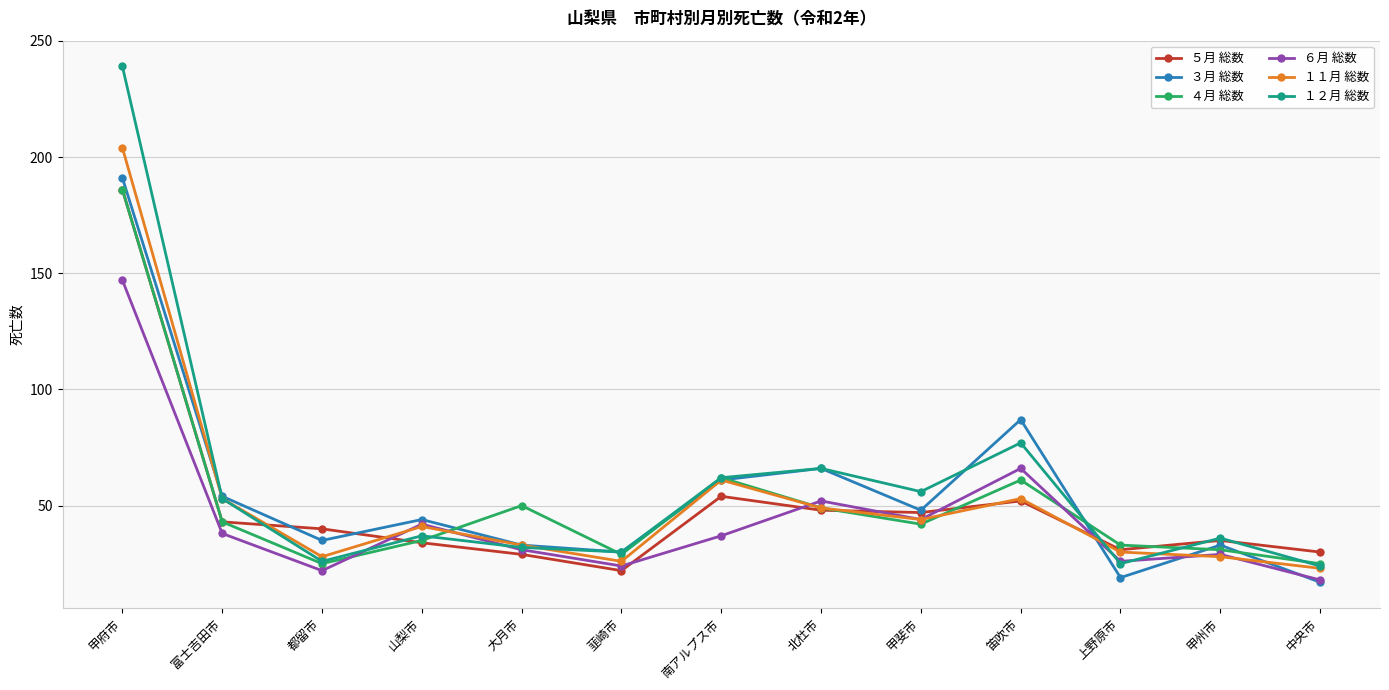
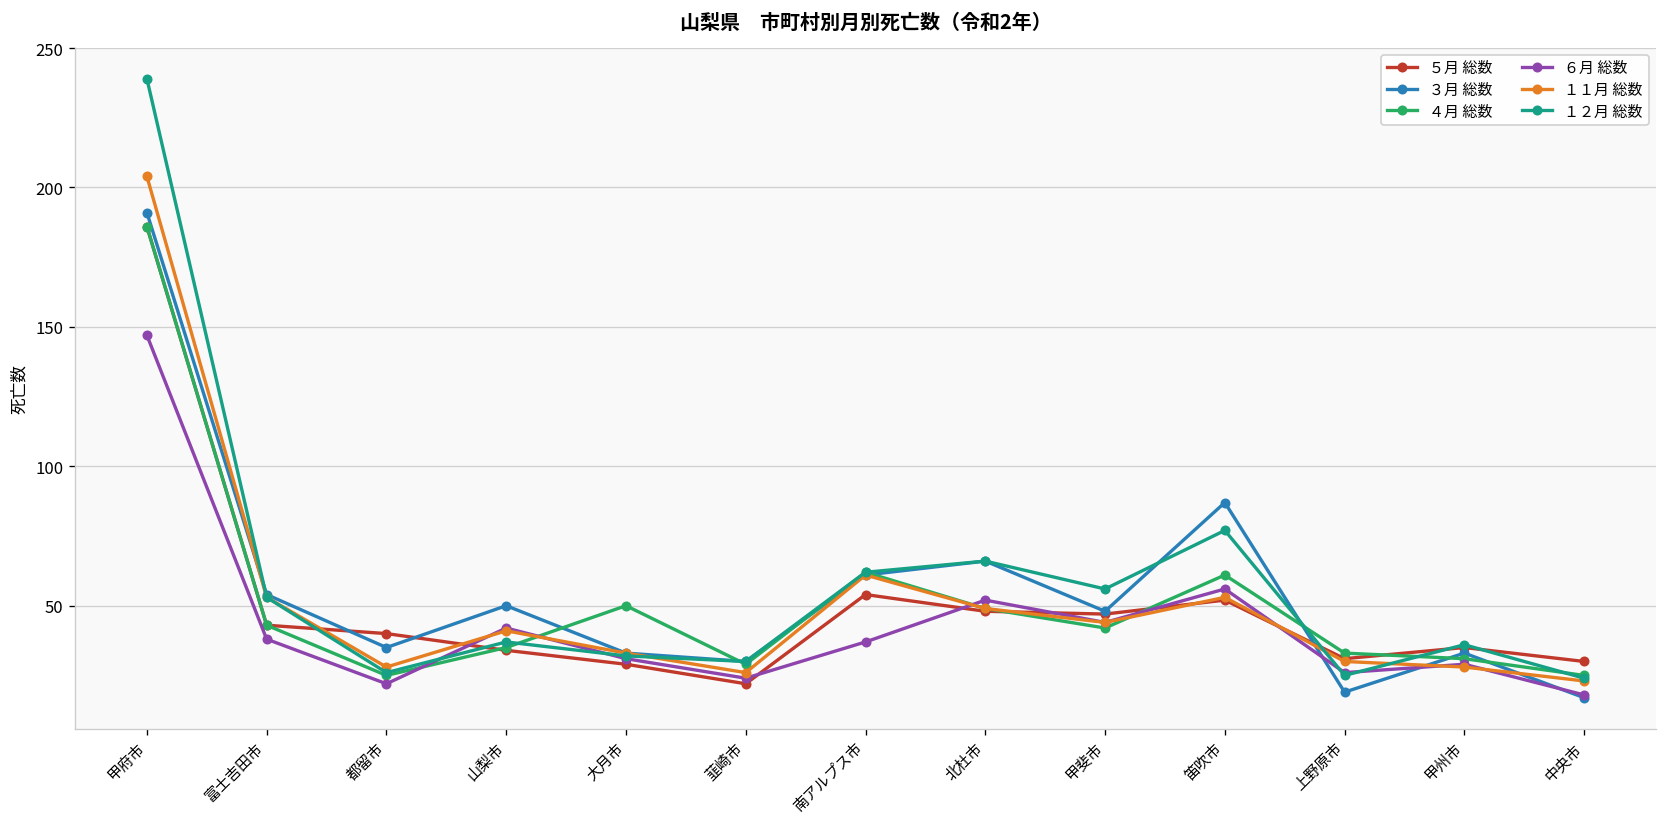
  {
    "５月 総数": {
      "都留市": 40,
      "大月市": 29,
      "韮崎市": 22,
      "南アルプス市": 54,
      "中央市": 30
    },
    "３月 総数": {
      "甲府市": 191,
      "都留市": 35,
-     "山梨市": 44,
+     "山梨市": 50,
      "笛吹市": 87,
      "上野原市": 19,
      "甲州市": 33
    },
    "６月 総数": {
      "甲府市": 147,
      "富士吉田市": 38,
      "都留市": 22,
      "韮崎市": 24,
      "南アルプス市": 37,
      "北杜市": 52,
-     "笛吹市": 66
+     "笛吹市": 56
    },
    "１１月 総数": {
      "甲府市": 204,
      "都留市": 28,
      "韮崎市": 26
    }
  }
